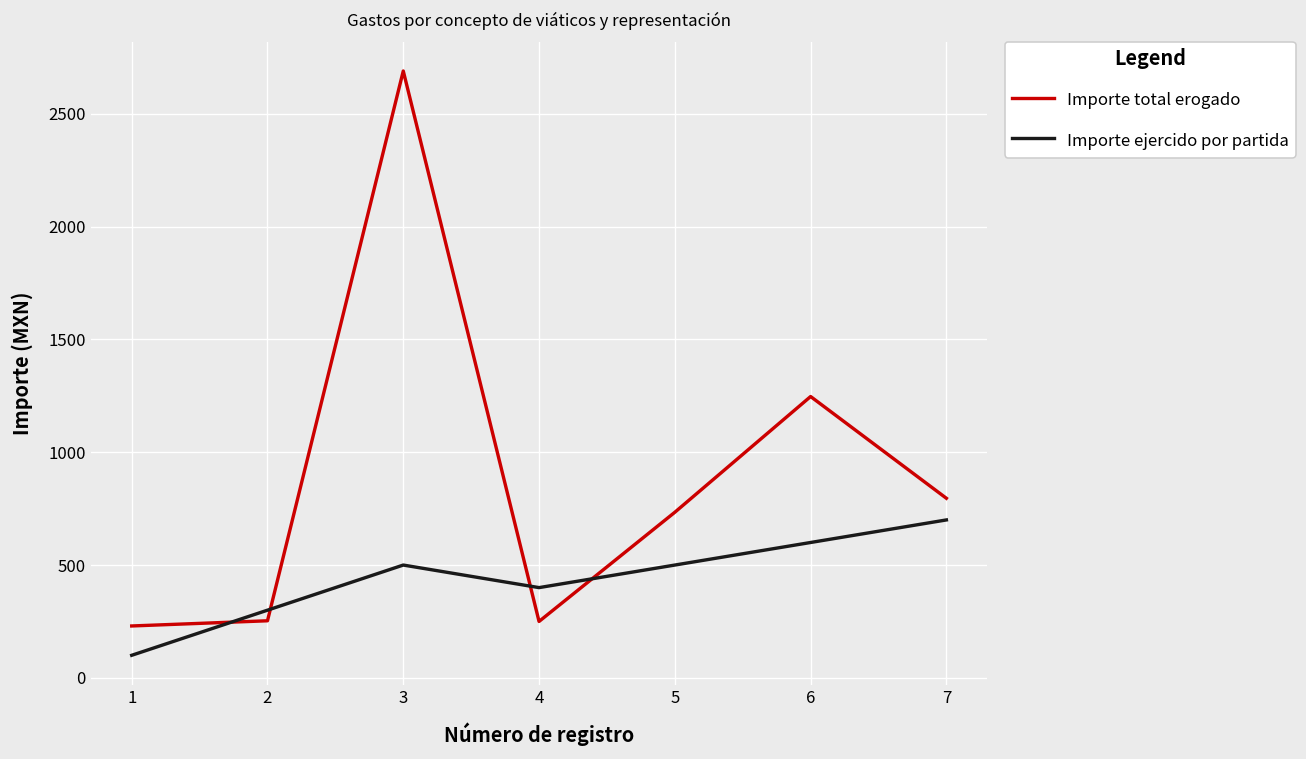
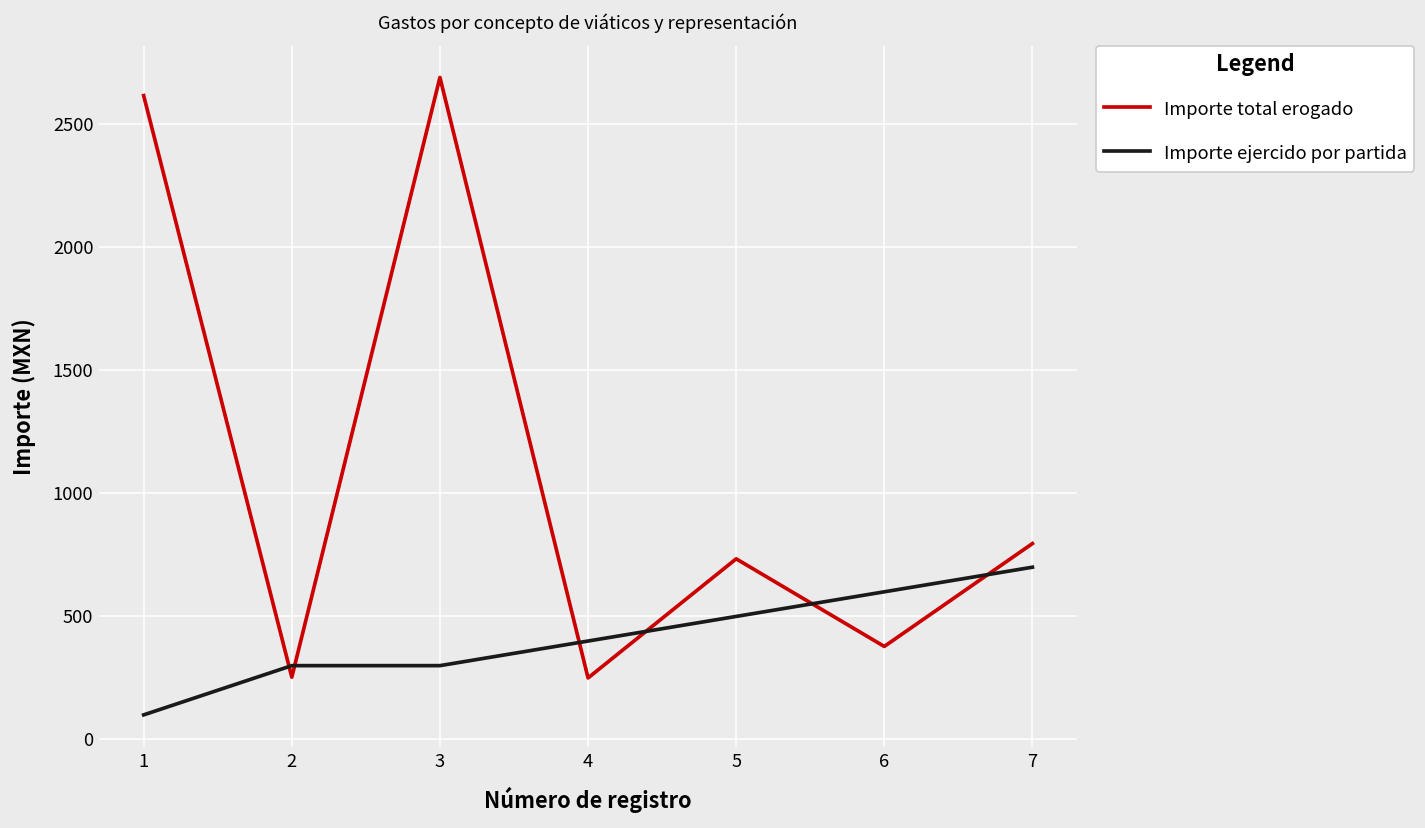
  {
    "Importe total erogado": {
-     "1": 230,
+     "1": 2620,
      "2": 250,
      "3": 2690,
      "4": 250,
      "5": 730,
-     "6": 1250,
+     "6": 380,
      "7": 800
    },
    "Importe ejercido por partida": {
      "1": 100,
      "2": 300,
-     "3": 500,
+     "3": 300,
      "4": 400,
      "5": 500,
      "6": 600,
      "7": 700
    }
  }
